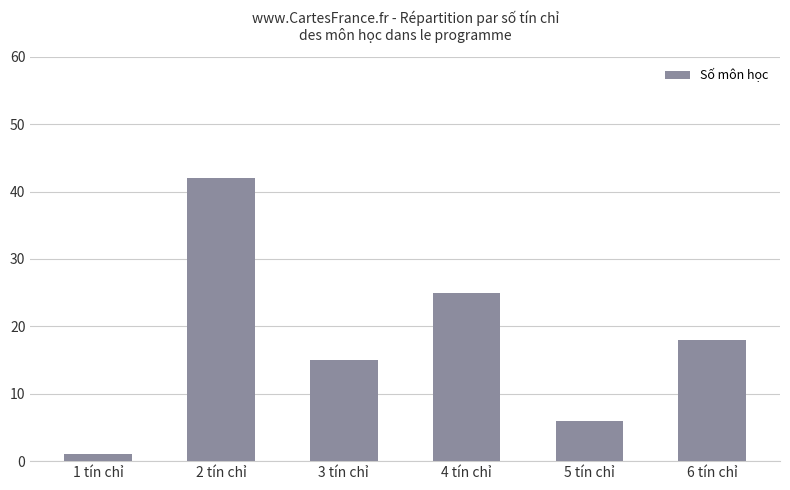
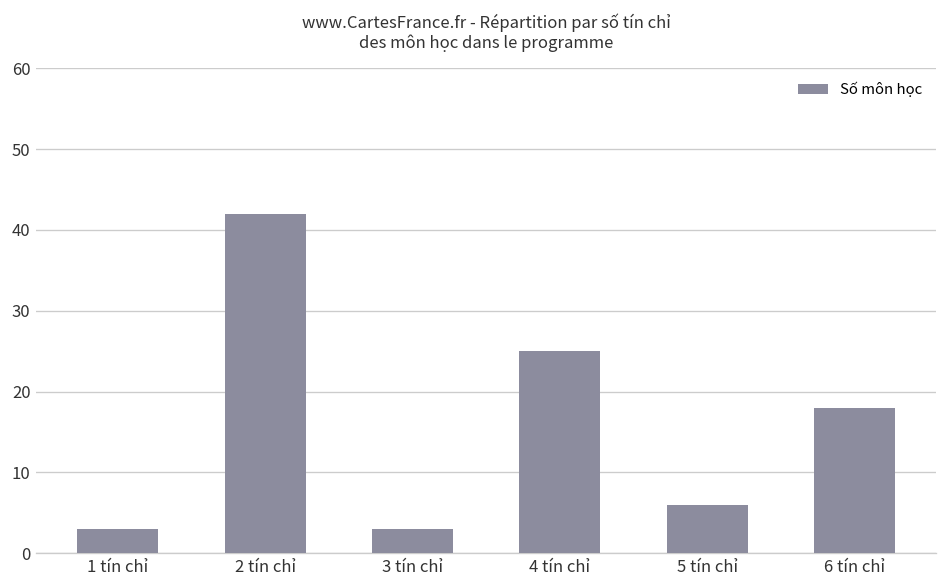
  {
-   "1 tín chỉ": 1,
+   "1 tín chỉ": 3,
    "2 tín chỉ": 42,
-   "3 tín chỉ": 15,
+   "3 tín chỉ": 3,
    "4 tín chỉ": 25,
    "5 tín chỉ": 6,
    "6 tín chỉ": 18
  }
